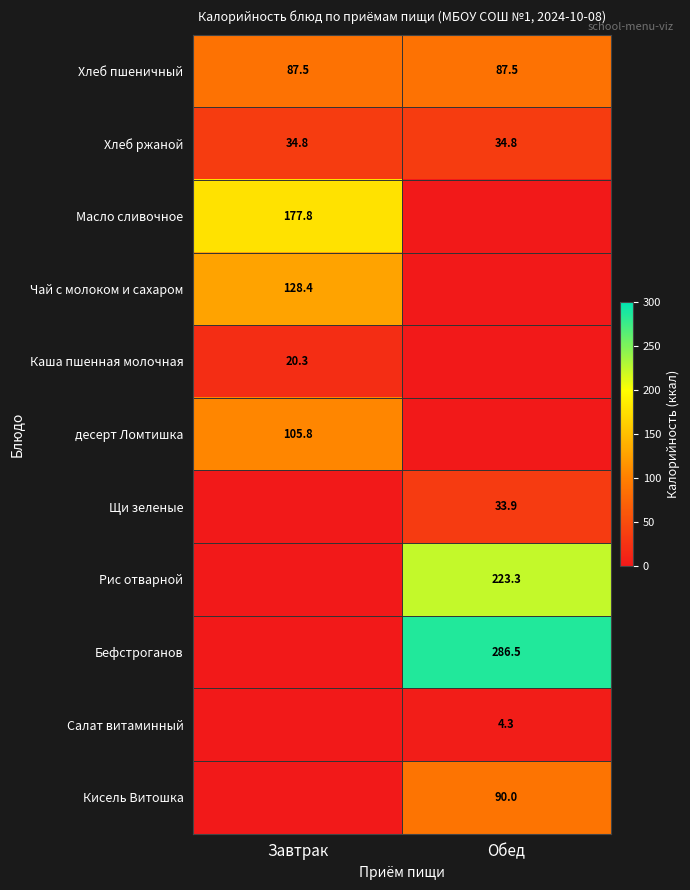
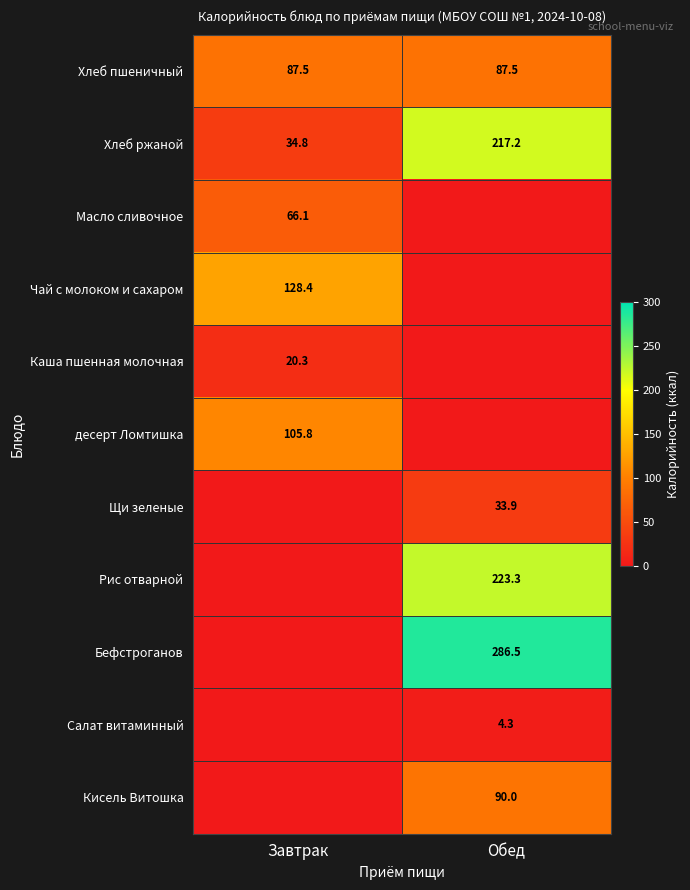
  {
    "Хлеб пшеничный": {
      "Завтрак": 87.5,
      "Обед": 87.5
    },
    "Хлеб ржаной": {
      "Завтрак": 34.8,
-     "Обед": 34.8
+     "Обед": 217.2
    },
    "Масло сливочное": {
-     "Завтрак": 177.8
+     "Завтрак": 66.1
    },
    "Чай с молоком и сахаром": {
      "Завтрак": 128.4
    },
    "Каша пшенная молочная": {
      "Завтрак": 20.3
    },
    "десерт Ломтишка": {
      "Завтрак": 105.8
    },
    "Щи зеленые": {
      "Обед": 33.9
    },
    "Рис отварной": {
      "Обед": 223.3
    },
    "Бефстроганов": {
      "Обед": 286.5
    },
    "Салат витаминный": {
      "Обед": 4.3
    },
    "Кисель Витошка": {
      "Обед": 90.0
    }
  }
